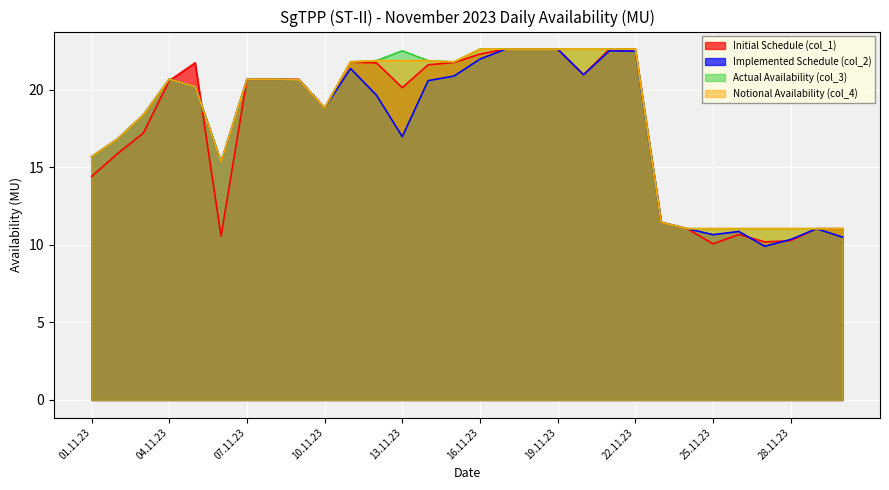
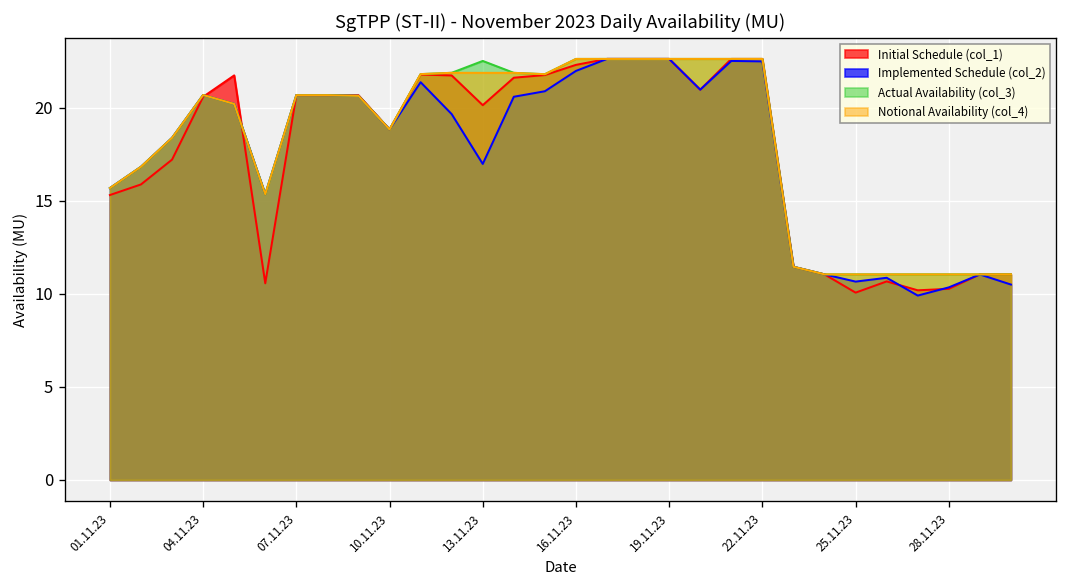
  {
    "Initial Schedule (col_1)": {
-     "01.11.23": 14.4,
+     "01.11.23": 15.3,
      "13.11.23": 20.1,
      "16.11.23": 22.3,
      "25.11.23": 10.1
    },
    "Implemented Schedule (col_2)": {
      "13.11.23": 17.0,
      "16.11.23": 22.0,
      "25.11.23": 10.7
    },
    "Actual Availability (col_3)": {
      "13.11.23": 22.5
    },
    "Notional Availability (col_4)": {
      "13.11.23": 21.9
    }
  }
